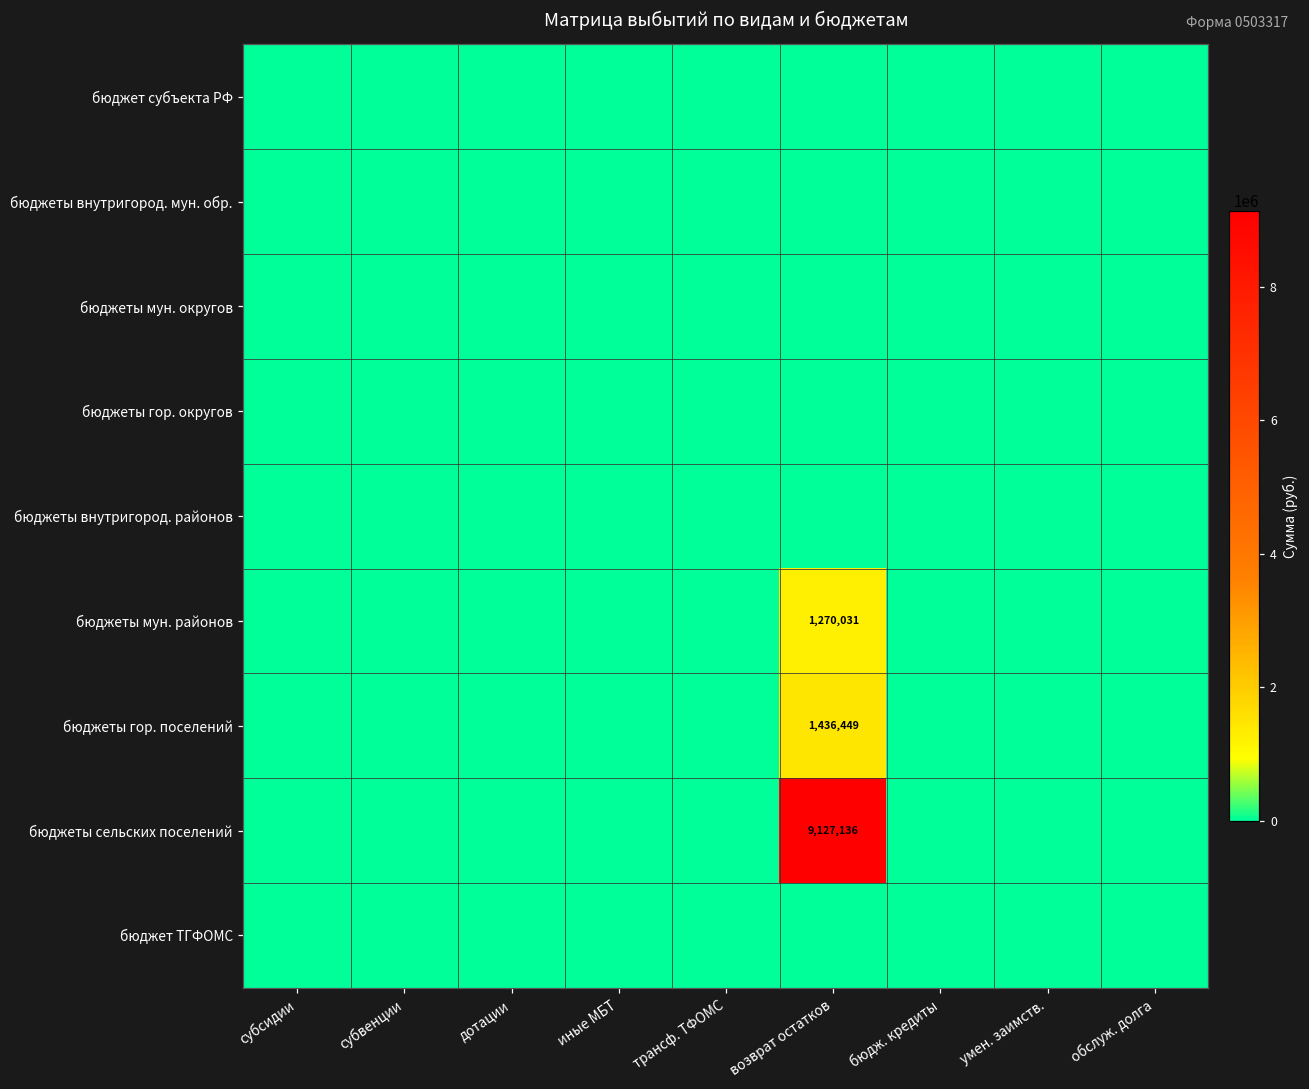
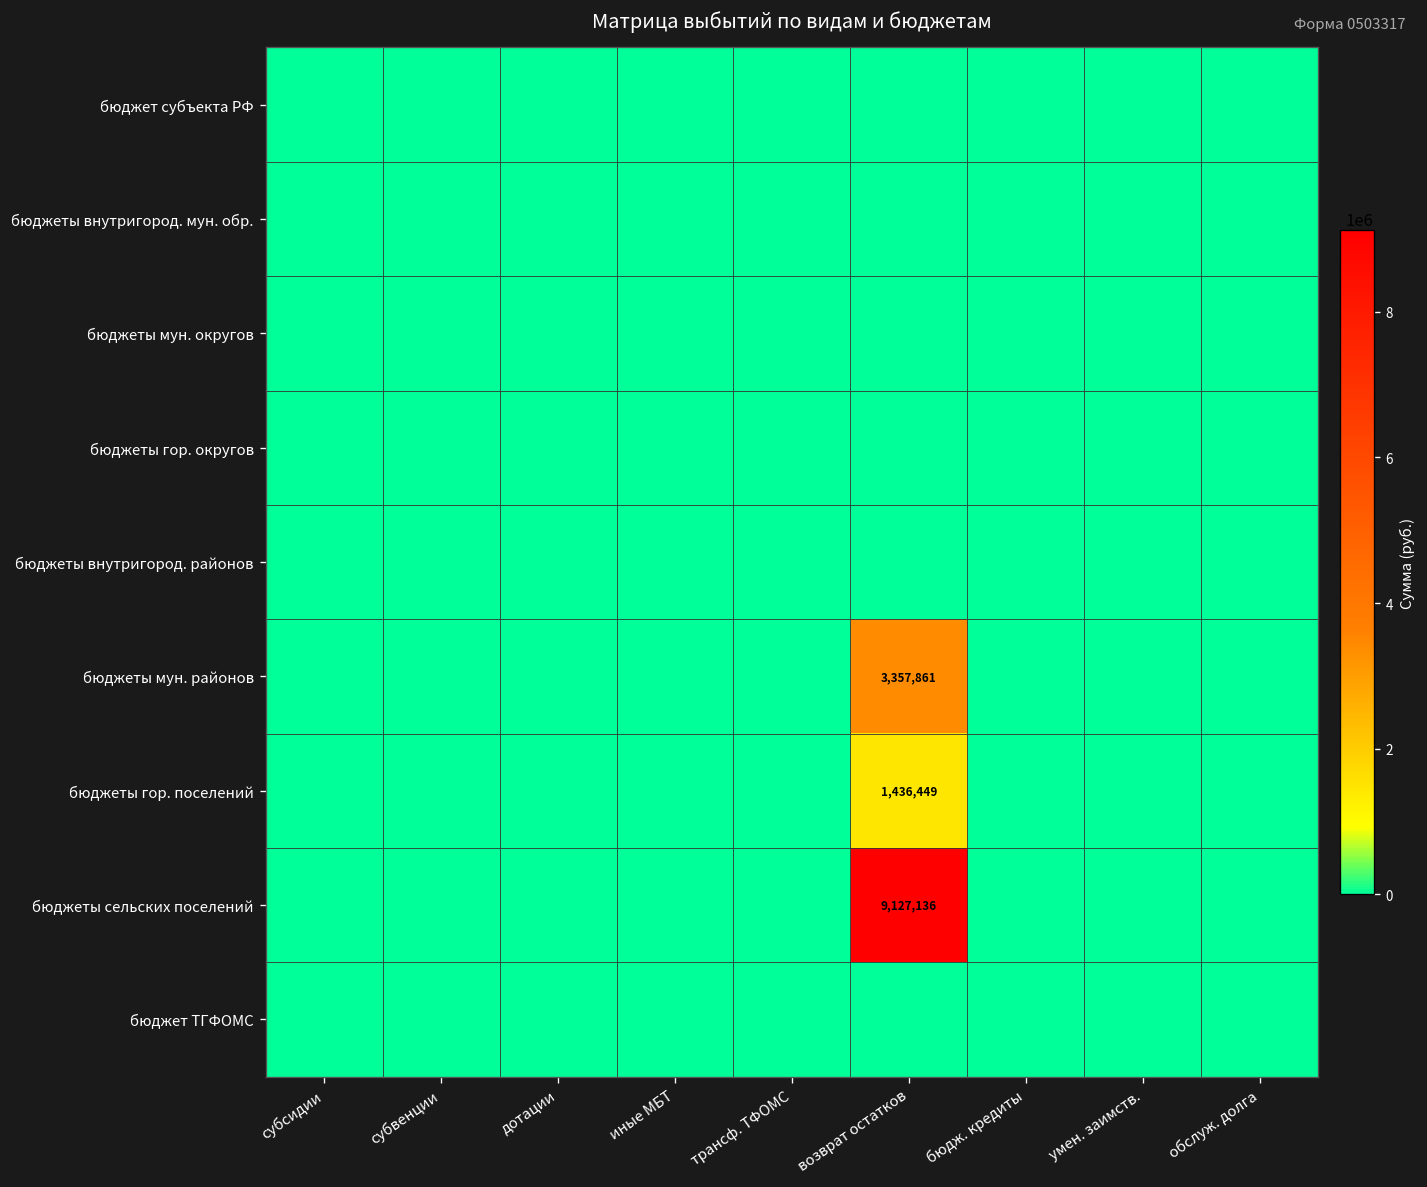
  {
    "бюджеты мун. районов": {
-     "возврат остатков": "1,270,031"
+     "возврат остатков": "3,357,861"
    },
    "бюджеты гор. поселений": {
      "возврат остатков": "1,436,449"
    },
    "бюджеты сельских поселений": {
      "возврат остатков": "9,127,136"
    }
  }
